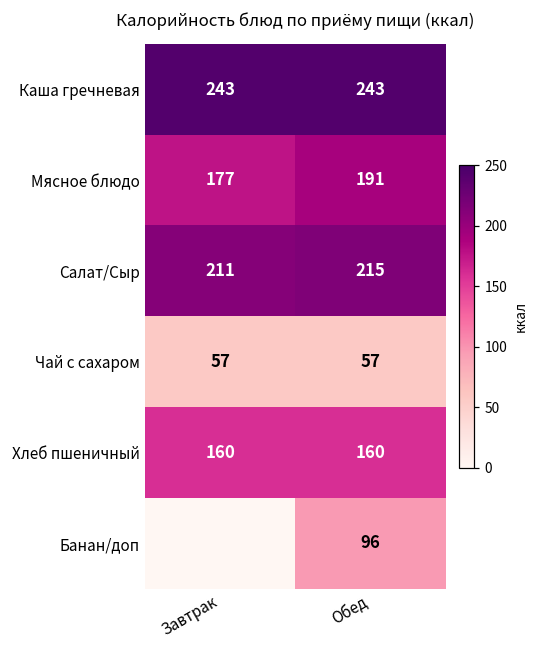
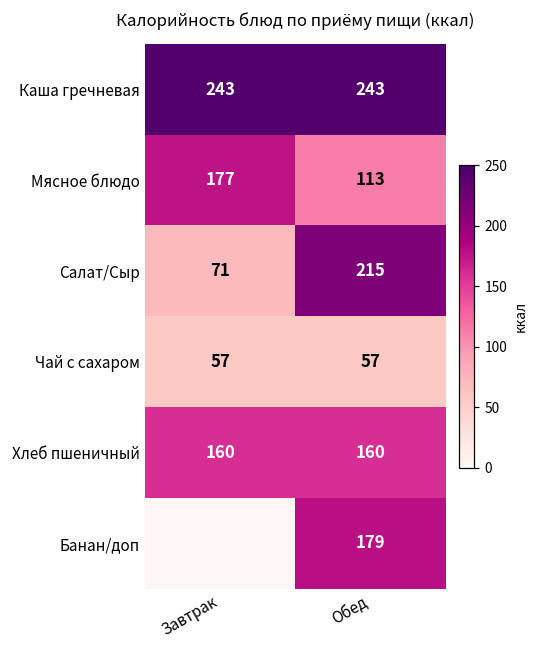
  {
    "Каша гречневая": {
      "Завтрак": 243,
      "Обед": 243
    },
    "Мясное блюдо": {
      "Завтрак": 177,
-     "Обед": 191
+     "Обед": 113
    },
    "Салат/Сыр": {
-     "Завтрак": 211,
+     "Завтрак": 71,
      "Обед": 215
    },
    "Чай с сахаром": {
      "Завтрак": 57,
      "Обед": 57
    },
    "Хлеб пшеничный": {
      "Завтрак": 160,
      "Обед": 160
    },
    "Банан/доп": {
-     "Обед": 96
+     "Обед": 179
    }
  }
